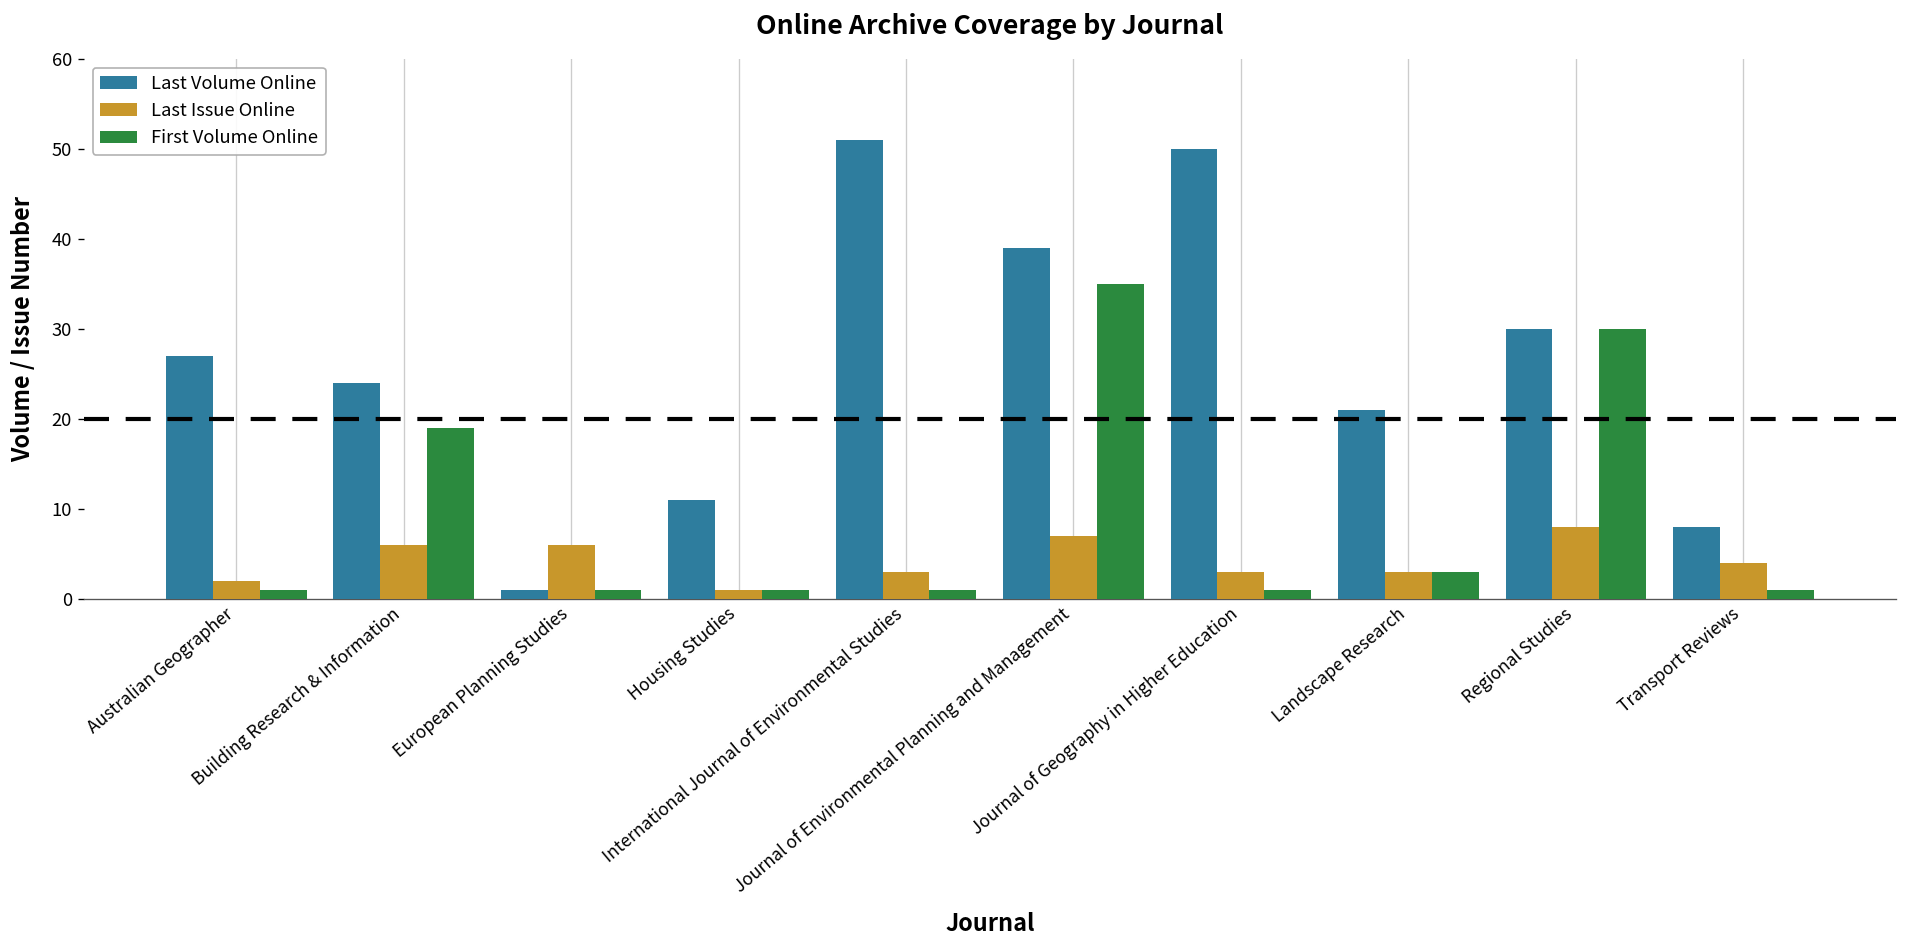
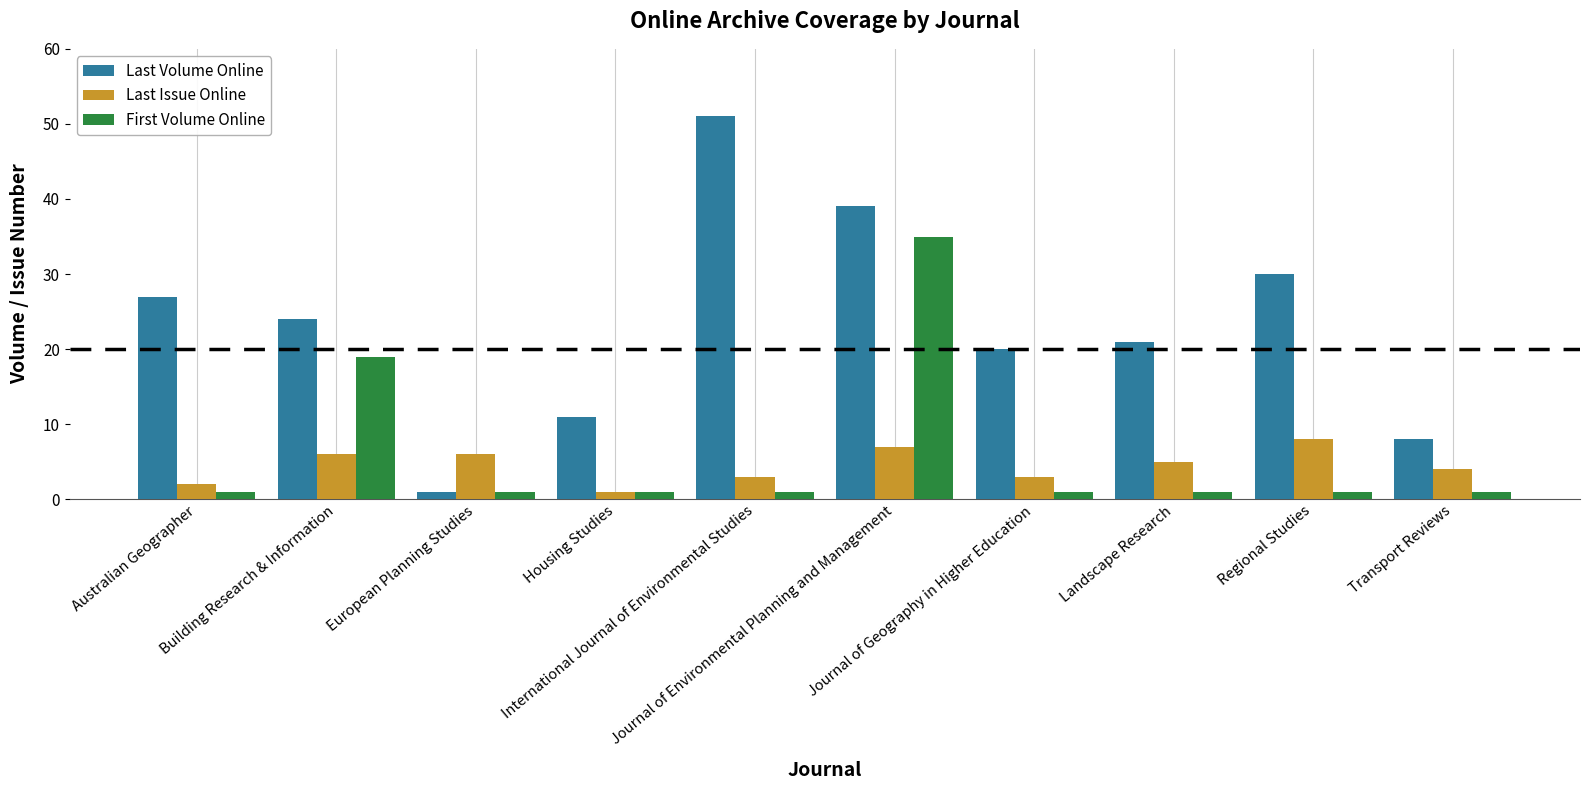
  {
    "Last Volume Online": {
      "Australian Geographer": 27,
      "Building Research & Information": 24,
      "European Planning Studies": 1,
      "Housing Studies": 11,
      "International Journal of Environmental Studies": 51,
      "Journal of Environmental Planning and Management": 39,
-     "Journal of Geography in Higher Education": 50,
+     "Journal of Geography in Higher Education": 20,
      "Landscape Research": 21,
      "Regional Studies": 30,
      "Transport Reviews": 8
    },
    "Last Issue Online": {
      "Australian Geographer": 2,
      "Building Research & Information": 6,
      "European Planning Studies": 6,
      "Housing Studies": 1,
      "International Journal of Environmental Studies": 3,
      "Journal of Environmental Planning and Management": 7,
      "Journal of Geography in Higher Education": 3,
-     "Landscape Research": 3,
+     "Landscape Research": 5,
      "Regional Studies": 8,
      "Transport Reviews": 4
    },
    "First Volume Online": {
      "Australian Geographer": 1,
      "Building Research & Information": 19,
      "European Planning Studies": 1,
      "Housing Studies": 1,
      "International Journal of Environmental Studies": 1,
      "Journal of Environmental Planning and Management": 35,
      "Journal of Geography in Higher Education": 1,
-     "Landscape Research": 3,
-     "Regional Studies": 30,
+     "Landscape Research": 1,
+     "Regional Studies": 1,
      "Transport Reviews": 1
    }
  }
